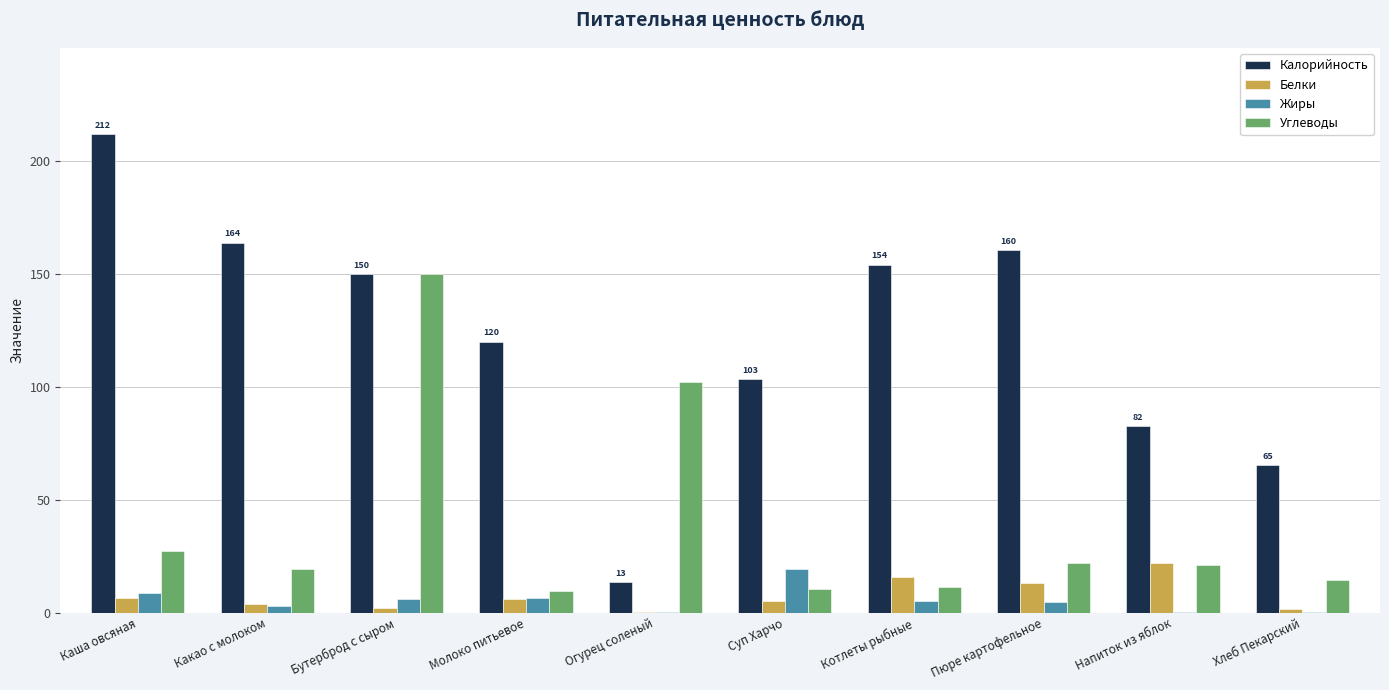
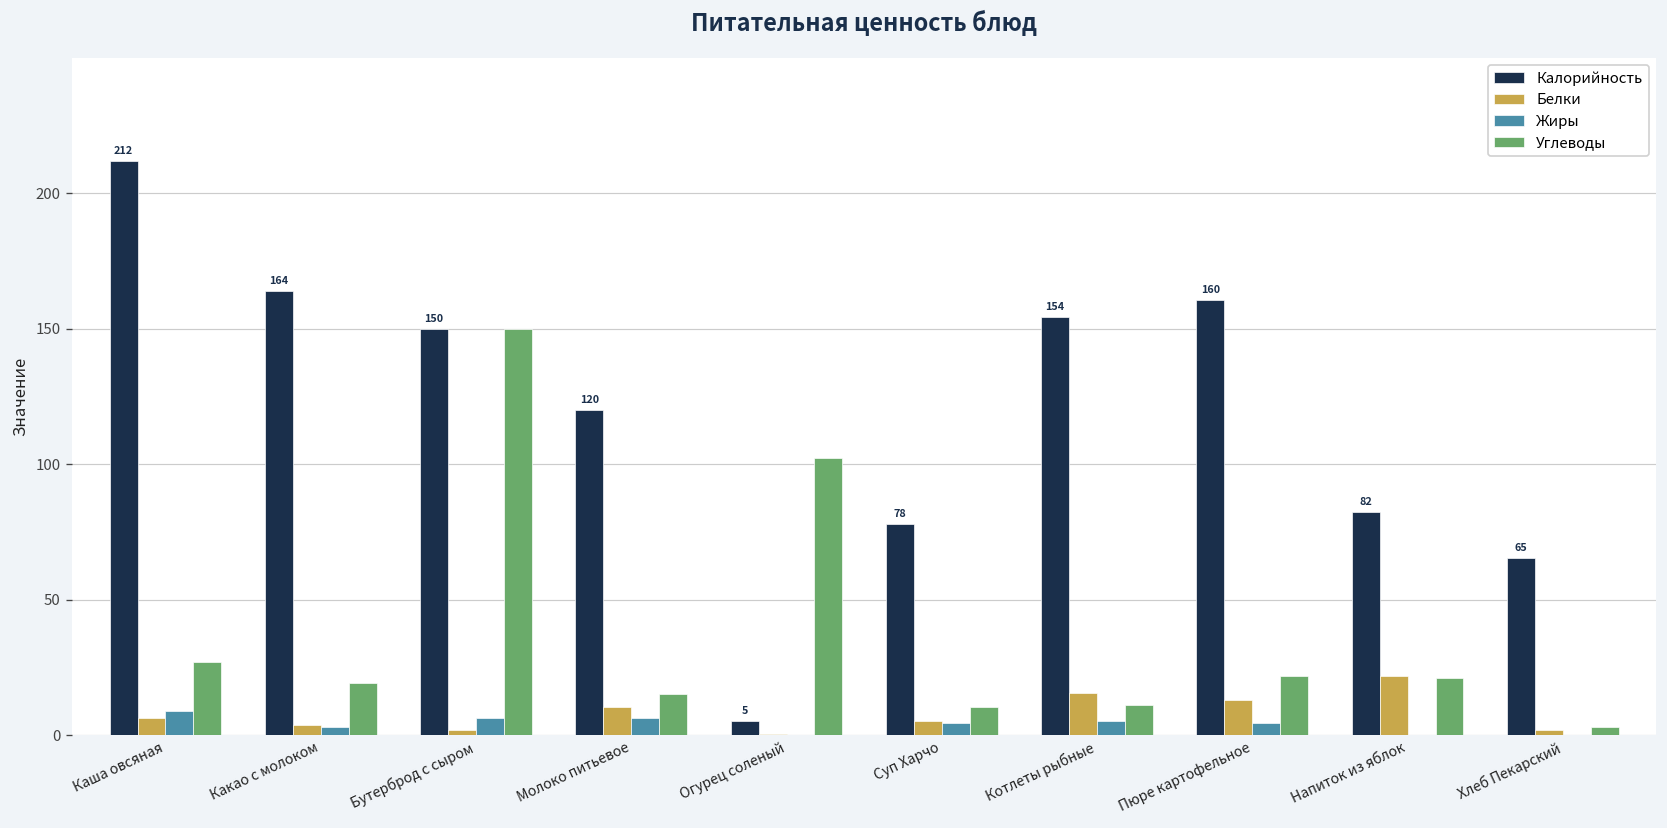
  {
    "Калорийность": {
      "Каша овсяная": 212,
      "Какао с молоком": 164,
      "Бутерброд с сыром": 150,
      "Молоко питьевое": 120,
-     "Огурец соленый": 13,
-     "Суп Харчо": 103,
+     "Огурец соленый": 5,
+     "Суп Харчо": 78,
      "Котлеты рыбные": 154,
      "Пюре картофельное": 160,
      "Напиток из яблок": 82,
      "Хлеб Пекарский": 65
    },
    "Белки": {
      "Каша овсяная": 6,
      "Какао с молоком": 4,
      "Бутерброд с сыром": 2,
-     "Молоко питьевое": 6,
+     "Молоко питьевое": 10,
      "Суп Харчо": 5,
      "Котлеты рыбные": 16,
      "Пюре картофельное": 13,
      "Напиток из яблок": 22,
      "Хлеб Пекарский": 2
    },
    "Жиры": {
      "Каша овсяная": 9,
      "Какао с молоком": 3,
      "Бутерброд с сыром": 6,
      "Молоко питьевое": 6,
-     "Суп Харчо": 19,
+     "Суп Харчо": 4,
      "Котлеты рыбные": 5,
      "Пюре картофельное": 5
    },
    "Углеводы": {
      "Каша овсяная": 27,
      "Какао с молоком": 19,
      "Бутерброд с сыром": 150,
-     "Молоко питьевое": 9,
+     "Молоко питьевое": 15,
      "Огурец соленый": 102,
      "Суп Харчо": 10,
      "Котлеты рыбные": 11,
      "Пюре картофельное": 22,
      "Напиток из яблок": 21,
-     "Хлеб Пекарский": 14
+     "Хлеб Пекарский": 3
    }
  }
